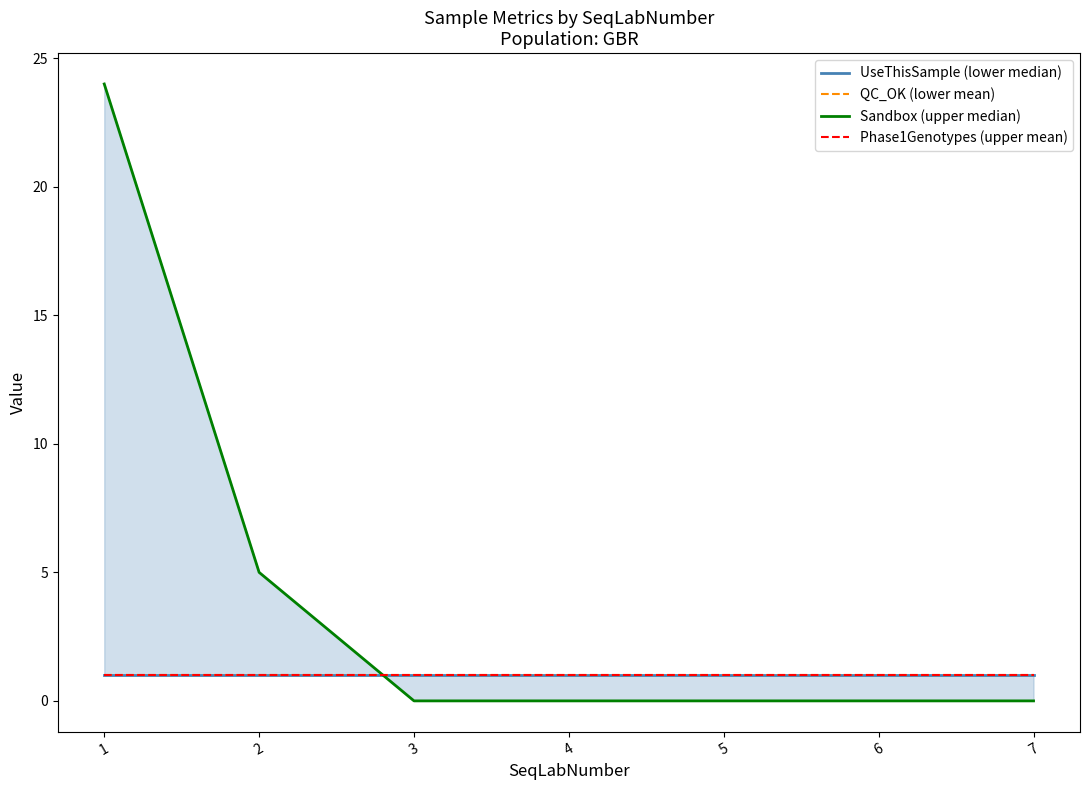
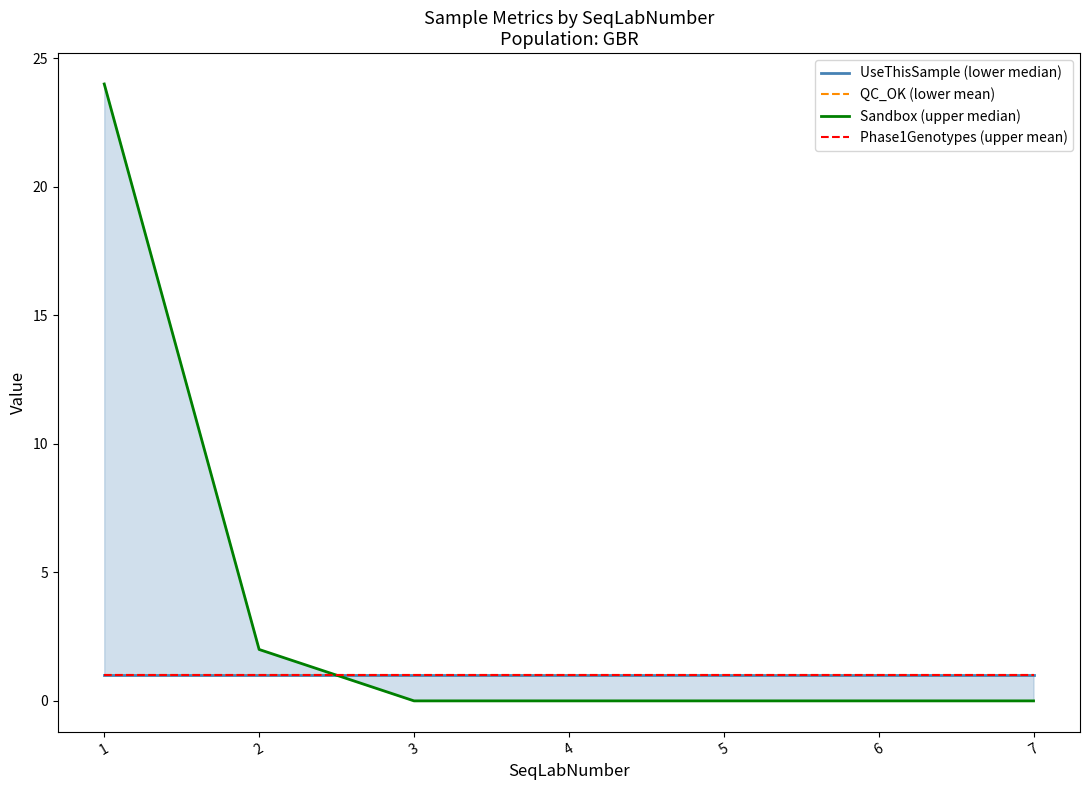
  {
    "Phase1Genotypes (upper mean)": {
      "1": 1,
      "2": 1
    },
    "Sandbox (upper median)": {
-     "2": 5,
+     "2": 2,
      "3": 0,
      "4": 0,
      "5": 0,
      "6": 0,
      "7": 0
    }
  }
